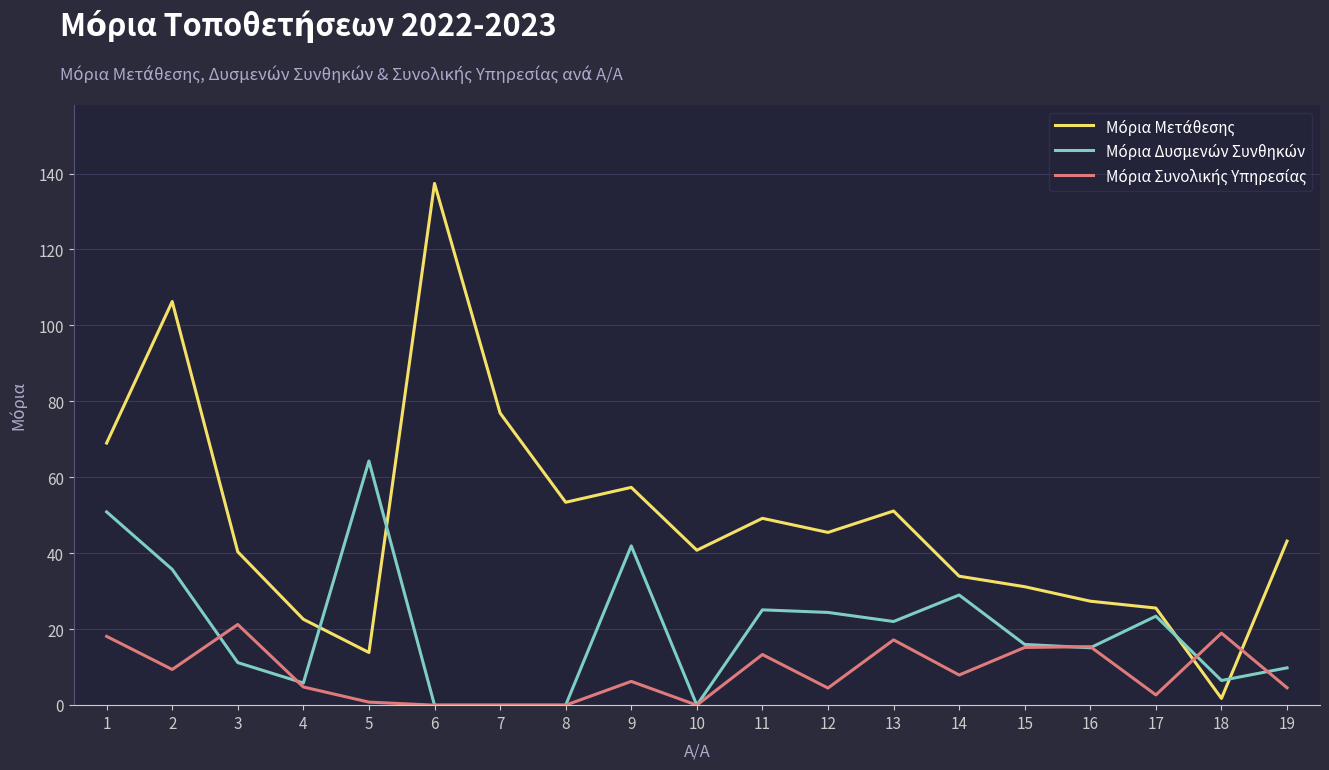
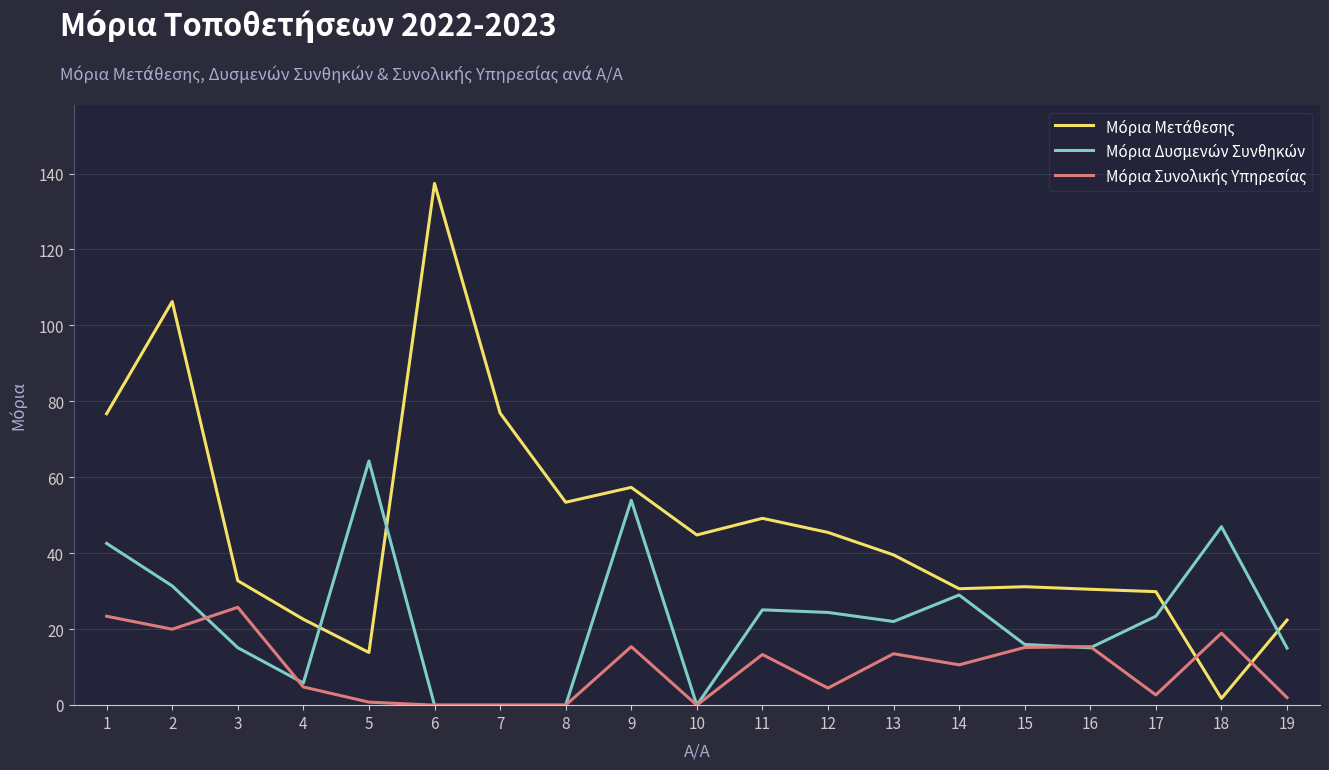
  {
    "Μόρια Μετάθεσης": {
-     "1": 69,
+     "1": 77,
      "2": 106,
-     "3": 40,
+     "3": 33,
      "4": 23,
      "5": 14,
      "6": 137,
      "7": 77,
      "8": 53,
      "9": 57,
-     "10": 41,
+     "10": 45,
      "11": 49,
      "12": 45,
-     "13": 51,
-     "14": 34,
+     "13": 40,
+     "14": 31,
      "15": 31,
-     "16": 27,
-     "17": 26,
+     "16": 31,
+     "17": 30,
      "18": 2,
-     "19": 43
+     "19": 22
    },
    "Μόρια Δυσμενών Συνθηκών": {
-     "1": 51,
-     "2": 36,
-     "3": 11,
+     "1": 43,
+     "2": 31,
+     "3": 15,
      "4": 6,
      "5": 64,
-     "9": 42,
+     "9": 54,
      "11": 25,
      "12": 24,
      "13": 22,
      "14": 29,
      "15": 16,
      "17": 23,
-     "18": 7,
-     "19": 10
+     "18": 47,
+     "19": 15
    },
    "Μόρια Συνολικής Υπηρεσίας": {
-     "1": 18,
-     "2": 9,
-     "3": 21,
+     "1": 23,
+     "2": 20,
+     "3": 26,
      "4": 5,
      "5": 1,
-     "9": 6,
+     "9": 15,
      "11": 13,
      "12": 5,
-     "13": 17,
-     "14": 8,
+     "13": 14,
+     "14": 11,
      "15": 15,
      "17": 3,
      "18": 19,
-     "19": 5
+     "19": 2
    }
  }
